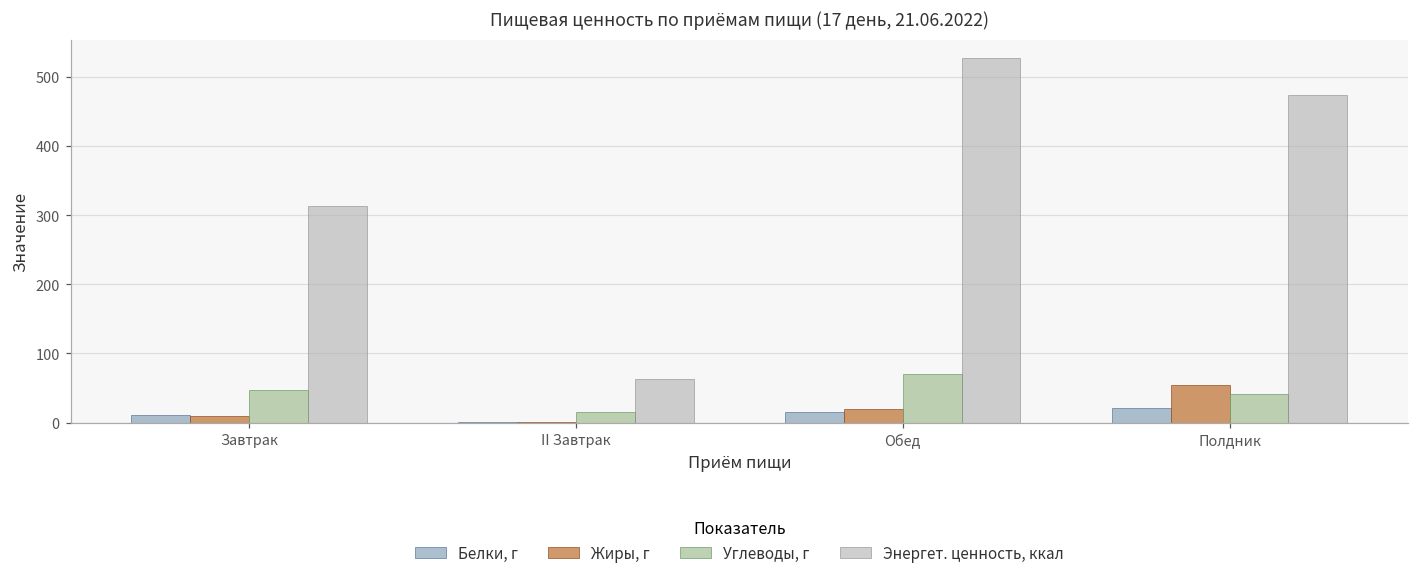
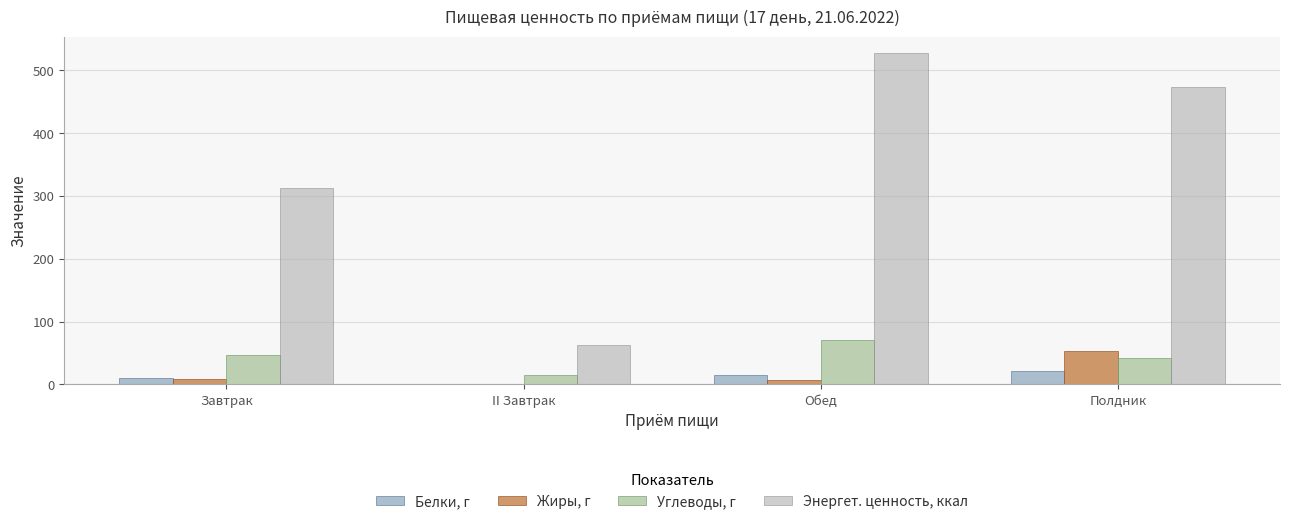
  {
    "Жиры, г": {
      "Завтрак": 10,
-     "Обед": 20,
+     "Обед": 10,
      "Полдник": 50
    }
  }
